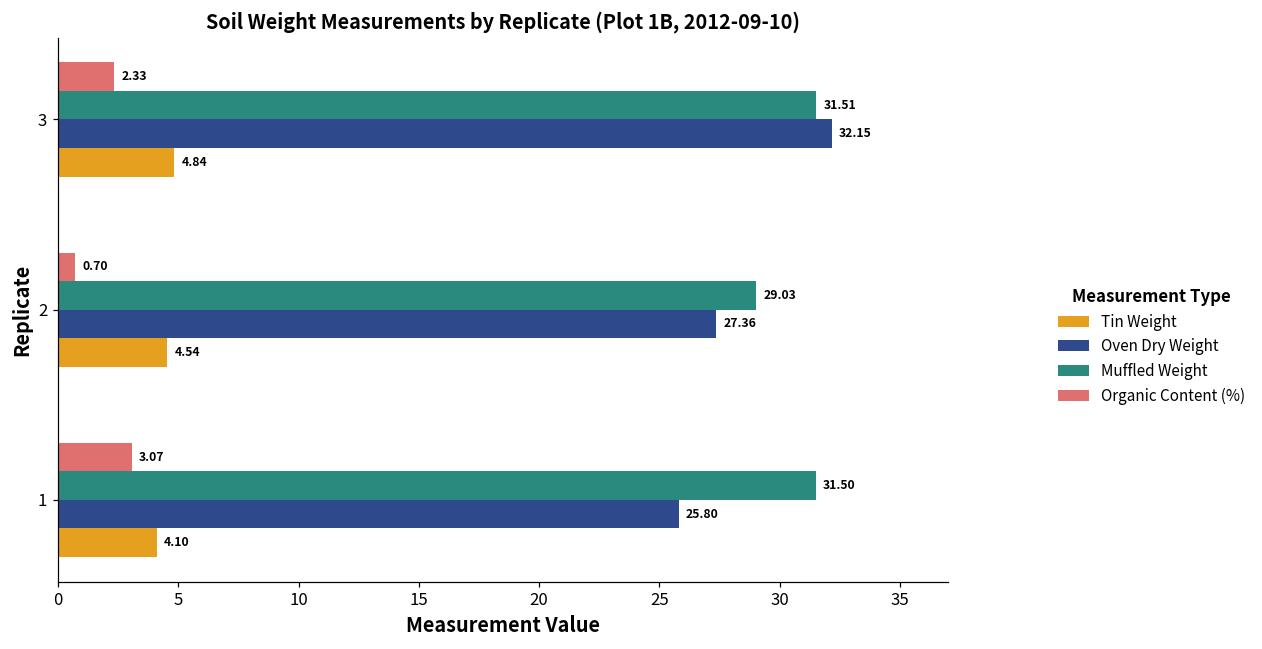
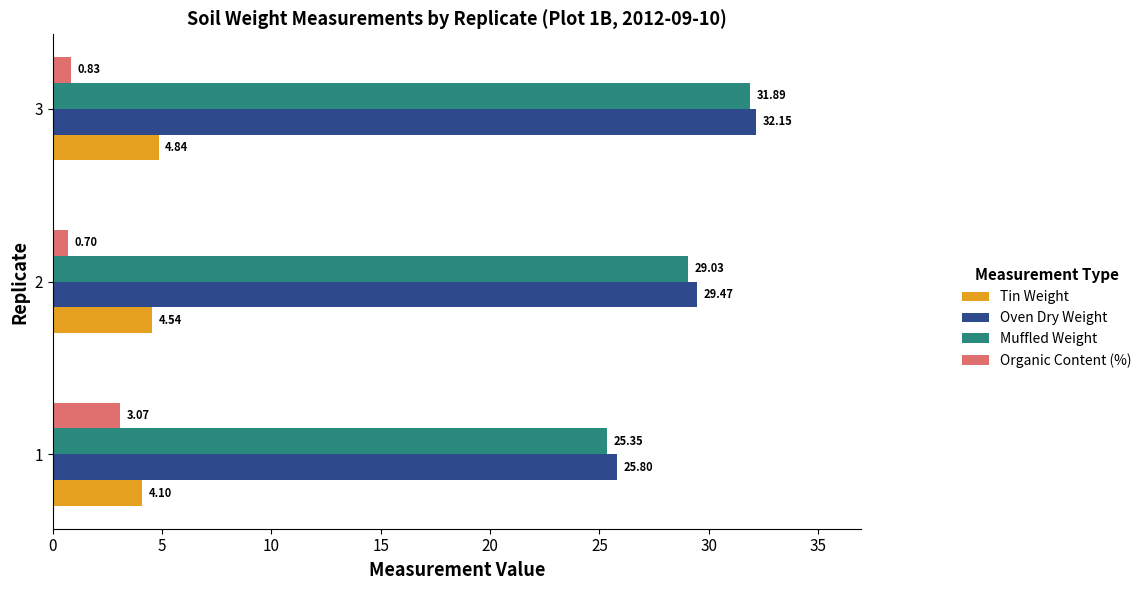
  {
    "Tin Weight": {
      "3": 4.84,
      "2": 4.54,
      "1": 4.10
    },
    "Oven Dry Weight": {
      "3": 32.15,
-     "2": 27.36,
+     "2": 29.47,
      "1": 25.80
    },
    "Muffled Weight": {
-     "3": 31.51,
+     "3": 31.89,
      "2": 29.03,
-     "1": 31.50
+     "1": 25.35
    },
    "Organic Content (%)": {
-     "3": 2.33,
+     "3": 0.83,
      "2": 0.70,
      "1": 3.07
    }
  }
